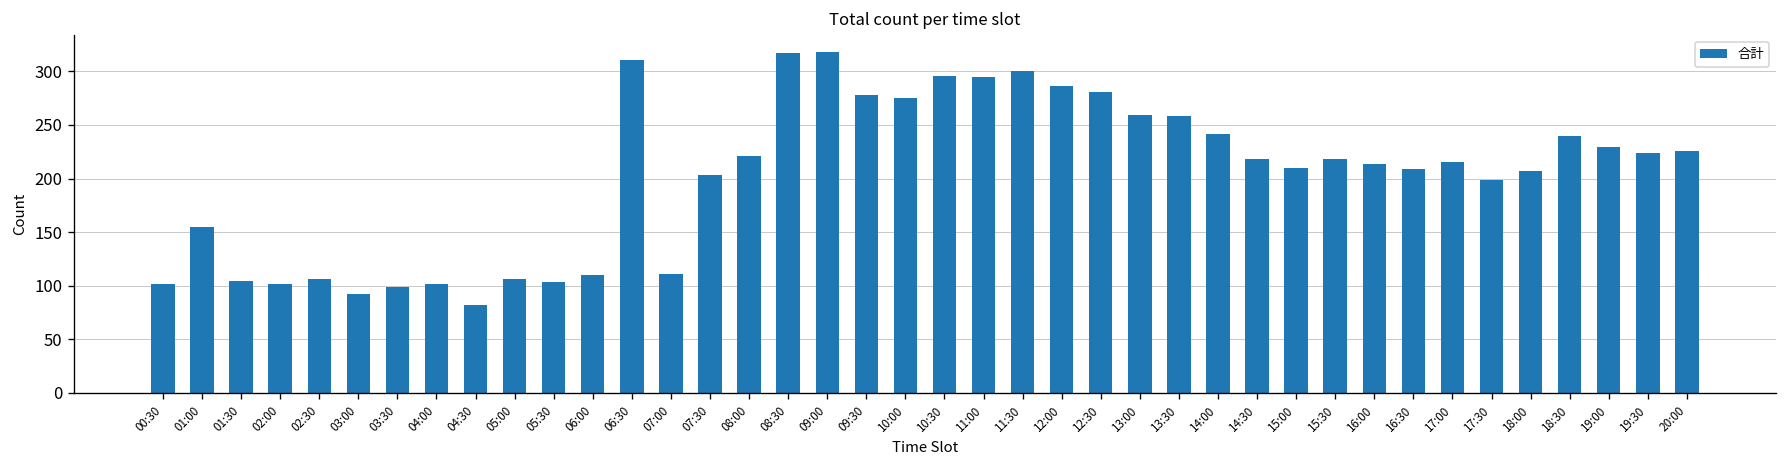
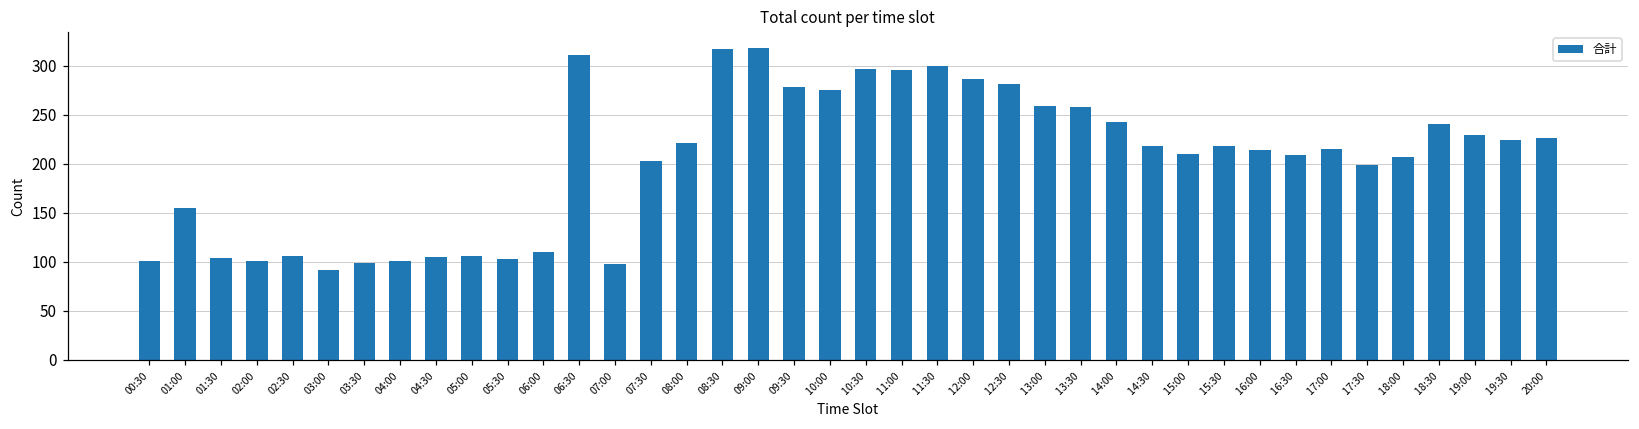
  {
    "00:30": 100,
    "01:00": 160,
    "01:30": 100,
    "02:00": 100,
    "02:30": 110,
    "03:00": 90,
    "03:30": 100,
    "04:00": 100,
-   "04:30": 80,
+   "04:30": 110,
    "05:00": 110,
    "05:30": 100,
    "06:00": 110,
    "06:30": 310,
-   "07:00": 110,
+   "07:00": 100,
    "07:30": 200,
    "08:00": 220,
    "08:30": 320,
    "09:00": 320,
    "09:30": 280,
    "10:00": 280,
    "10:30": 300,
    "11:00": 300,
    "11:30": 300,
    "12:00": 290,
    "12:30": 280,
    "13:00": 260,
    "13:30": 260,
    "14:00": 240,
    "14:30": 220,
    "15:00": 210,
    "15:30": 220,
    "16:00": 210,
    "16:30": 210,
    "17:00": 220,
    "17:30": 200,
    "18:00": 210,
    "18:30": 240,
    "19:00": 230,
    "19:30": 220,
    "20:00": 230
  }
